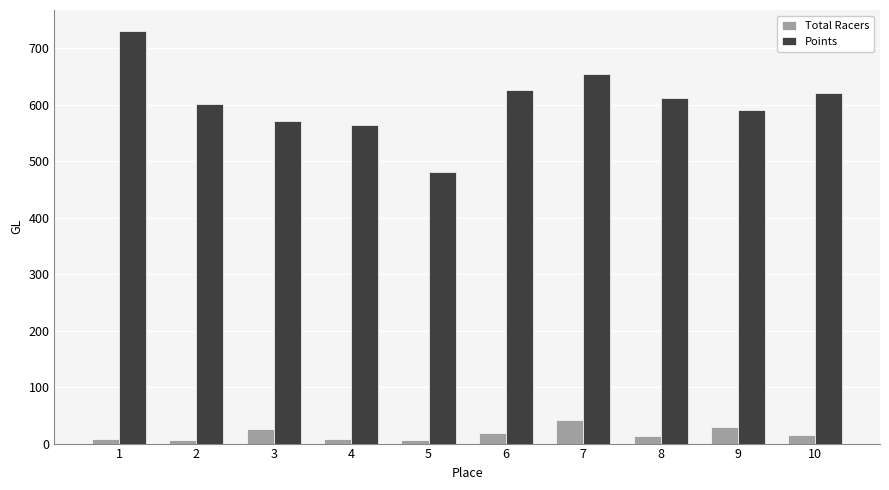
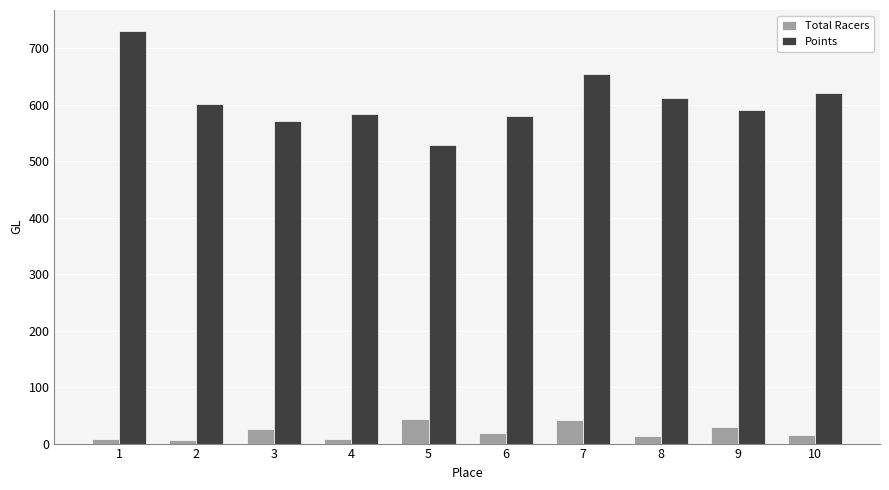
  {
    "Total Racers": {
      "1": 10,
      "2": 10,
      "3": 30,
      "4": 10,
-     "5": 10,
+     "5": 40,
      "6": 20,
      "7": 40,
      "8": 10,
      "9": 30,
      "10": 20
    },
    "Points": {
      "1": 730,
      "2": 600,
      "3": 570,
-     "4": 560,
-     "5": 480,
-     "6": 630,
+     "4": 580,
+     "5": 530,
+     "6": 580,
      "7": 650,
      "8": 610,
      "9": 590,
      "10": 620
    }
  }
